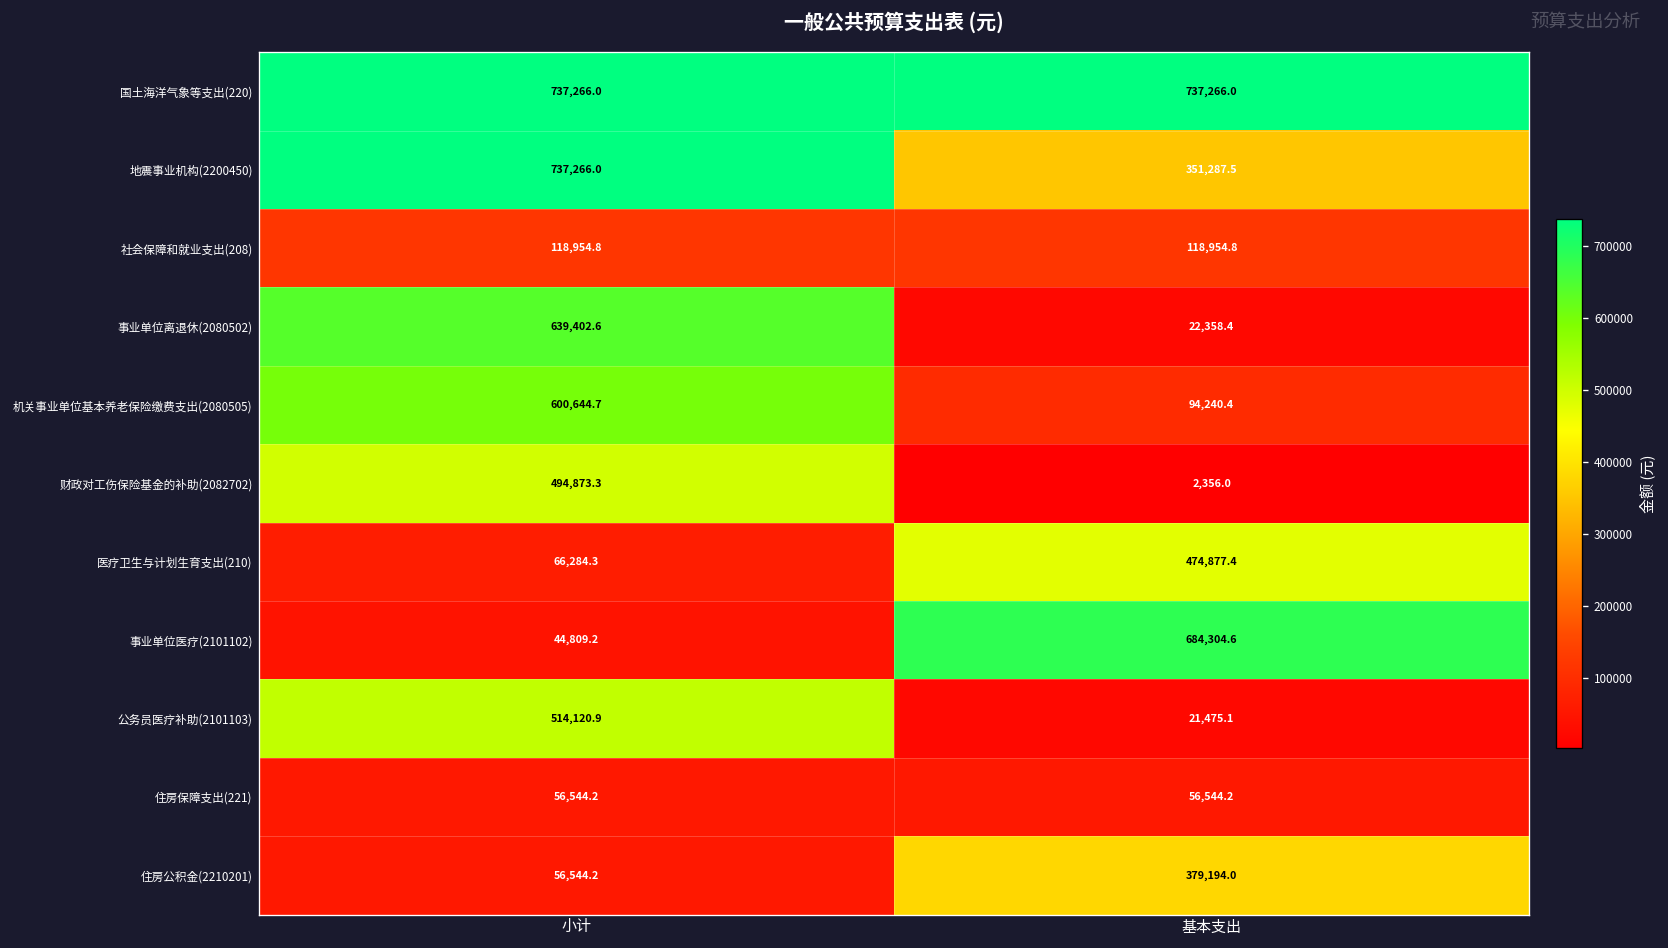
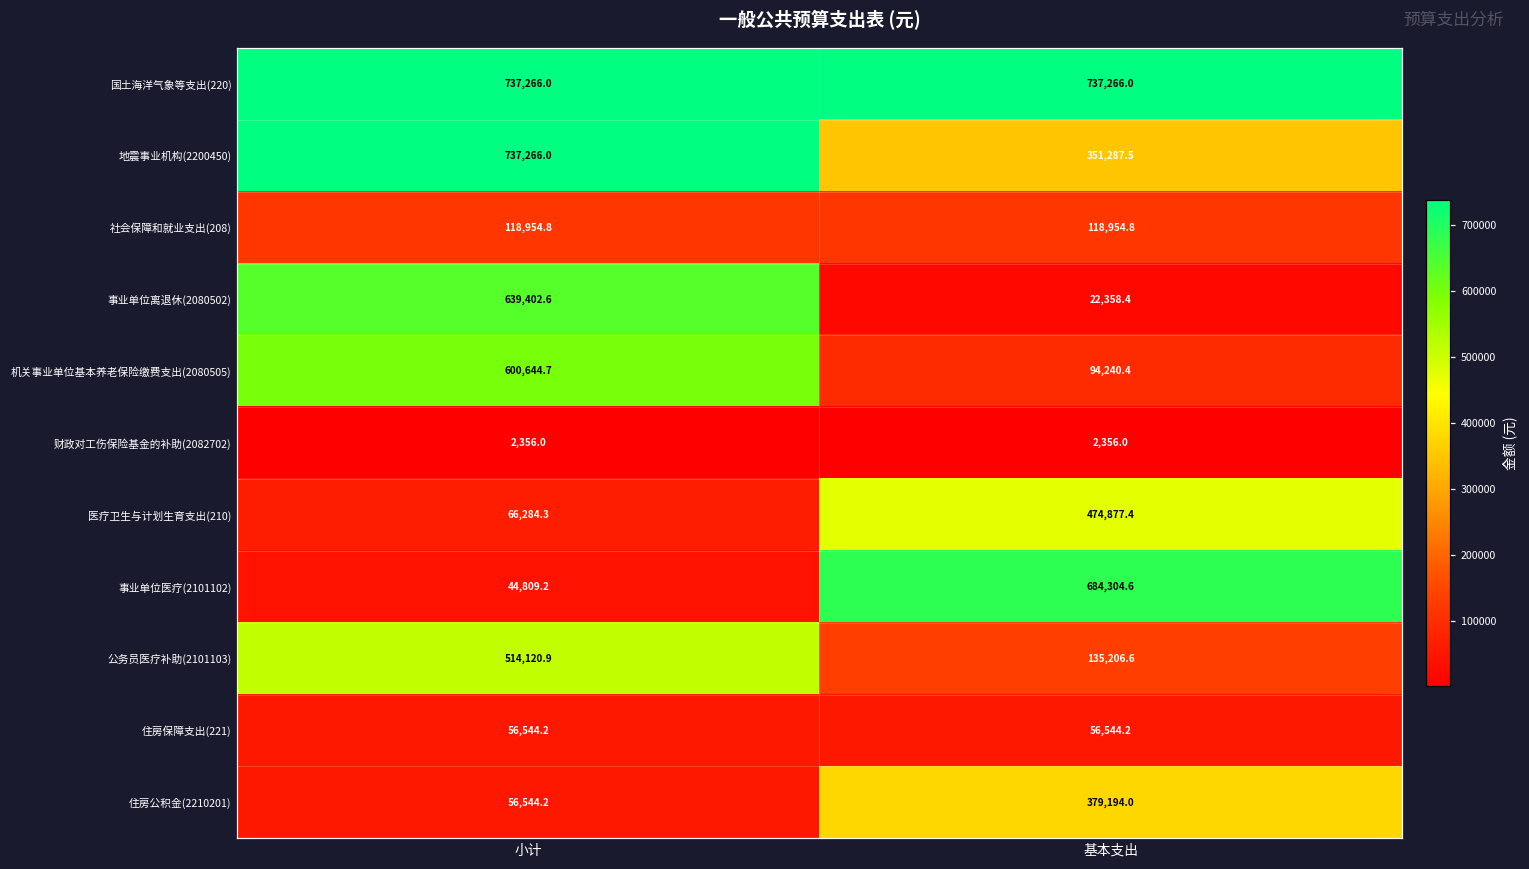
  {
    "国土海洋气象等支出(220)": {
      "小计": "737,266.0",
      "基本支出": "737,266.0"
    },
    "地震事业机构(2200450)": {
      "小计": "737,266.0",
      "基本支出": "351,287.5"
    },
    "社会保障和就业支出(208)": {
      "小计": "118,954.8",
      "基本支出": "118,954.8"
    },
    "事业单位离退休(2080502)": {
      "小计": "639,402.6",
      "基本支出": "22,358.4"
    },
    "机关事业单位基本养老保险缴费支出(2080505)": {
      "小计": "600,644.7",
      "基本支出": "94,240.4"
    },
    "财政对工伤保险基金的补助(2082702)": {
-     "小计": "494,873.3",
+     "小计": "2,356.0",
      "基本支出": "2,356.0"
    },
    "医疗卫生与计划生育支出(210)": {
      "小计": "66,284.3",
      "基本支出": "474,877.4"
    },
    "事业单位医疗(2101102)": {
      "小计": "44,809.2",
      "基本支出": "684,304.6"
    },
    "公务员医疗补助(2101103)": {
      "小计": "514,120.9",
-     "基本支出": "21,475.1"
+     "基本支出": "135,206.6"
    },
    "住房保障支出(221)": {
      "小计": "56,544.2",
      "基本支出": "56,544.2"
    },
    "住房公积金(2210201)": {
      "小计": "56,544.2",
      "基本支出": "379,194.0"
    }
  }
